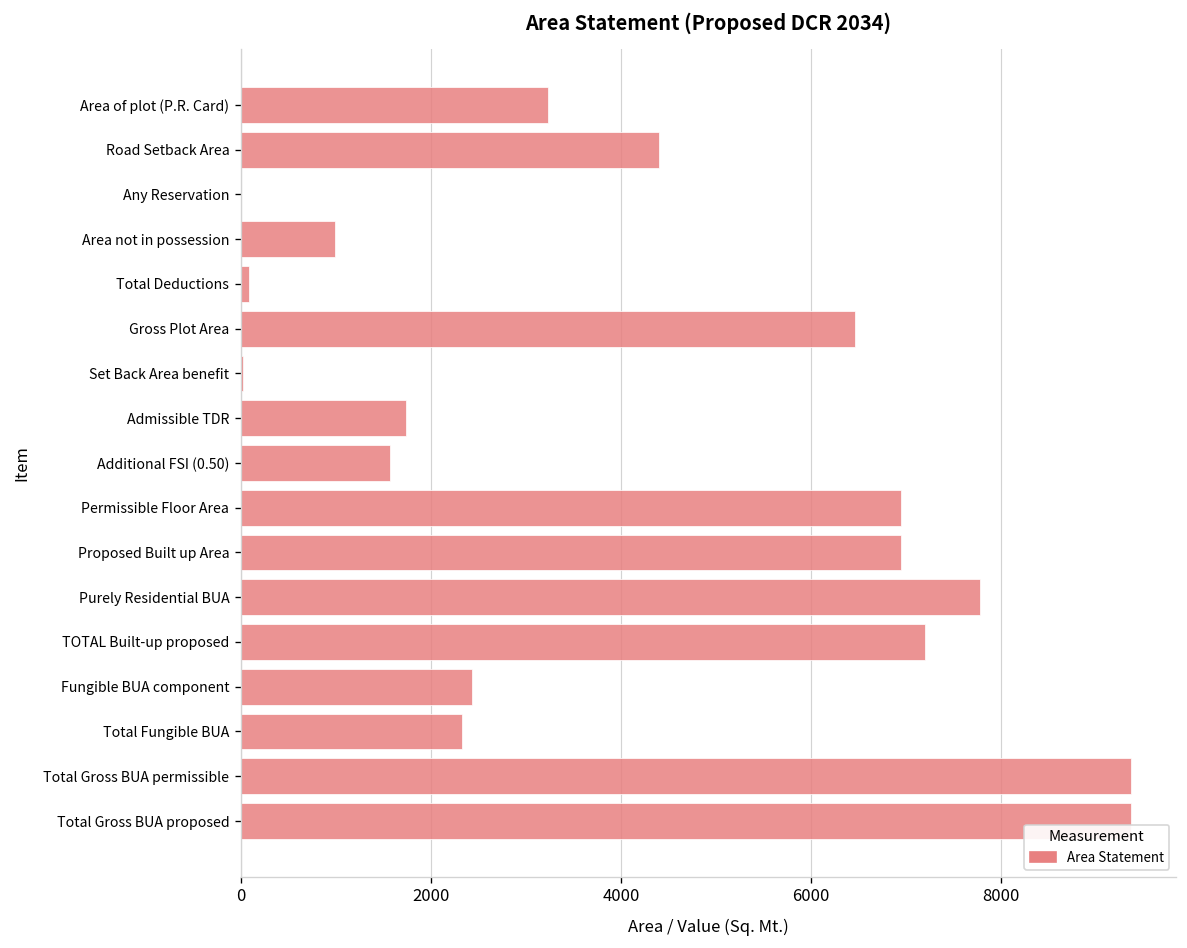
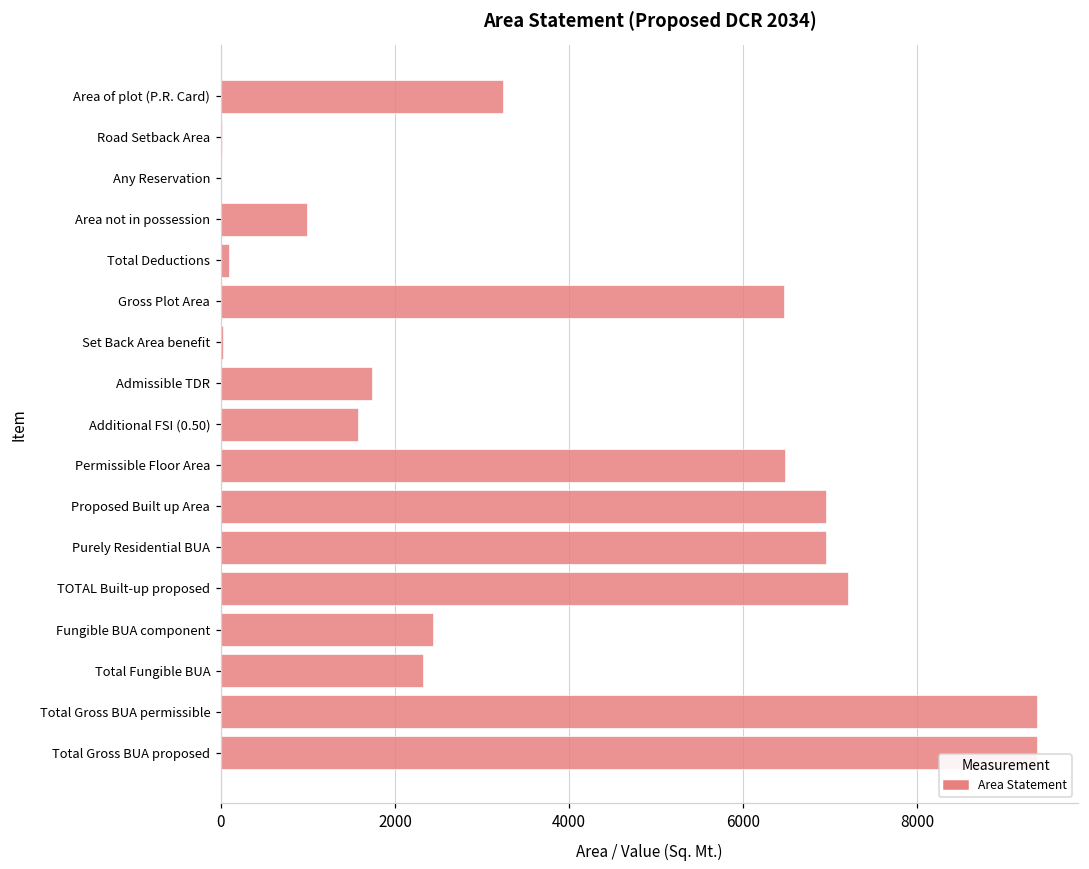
  {
    "Area of plot (P.R. Card)": 3200,
-   "Road Setback Area": 4400,
+   "Road Setback Area": 0,
    "Any Reservation": 0,
    "Area not in possession": 1000,
    "Total Deductions": 100,
    "Gross Plot Area": 6500,
    "Admissible TDR": 1700,
    "Additional FSI (0.50)": 1600,
-   "Permissible Floor Area": 6900,
+   "Permissible Floor Area": 6500,
    "Proposed Built up Area": 6900,
-   "Purely Residential BUA": 7800,
+   "Purely Residential BUA": 6900,
    "TOTAL Built-up proposed": 7200,
    "Fungible BUA component": 2400,
    "Total Fungible BUA": 2300,
    "Total Gross BUA permissible": 9400,
    "Total Gross BUA proposed": 9400
  }
